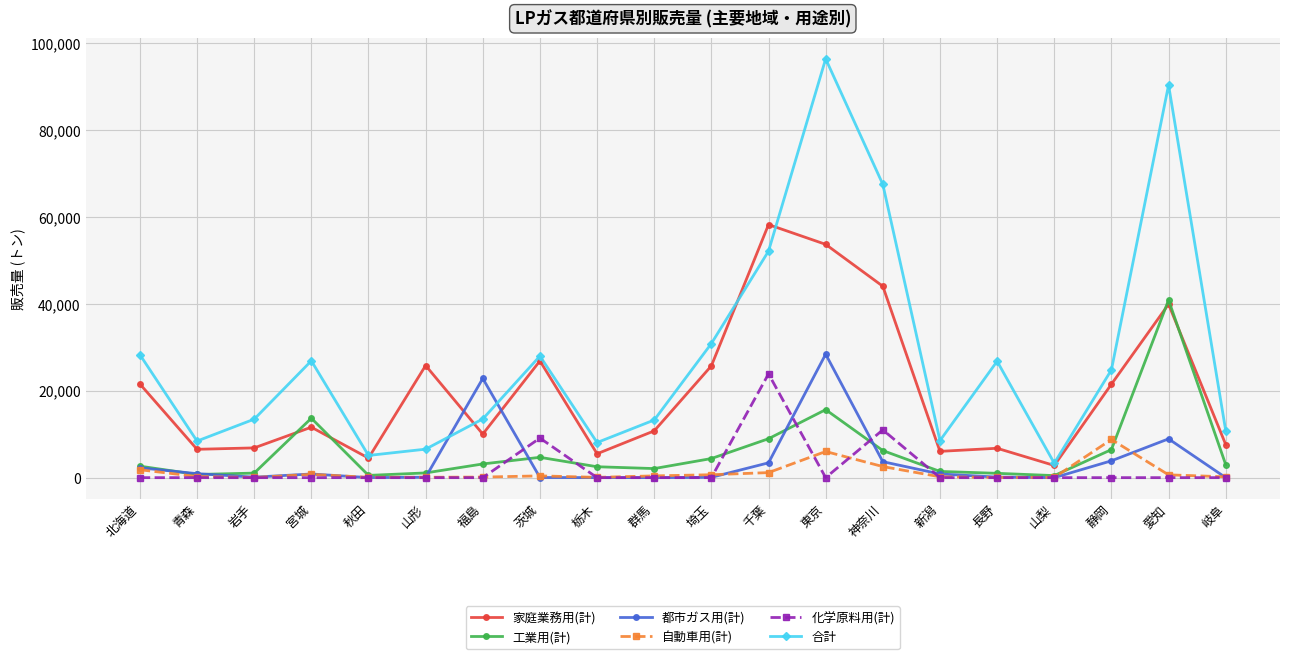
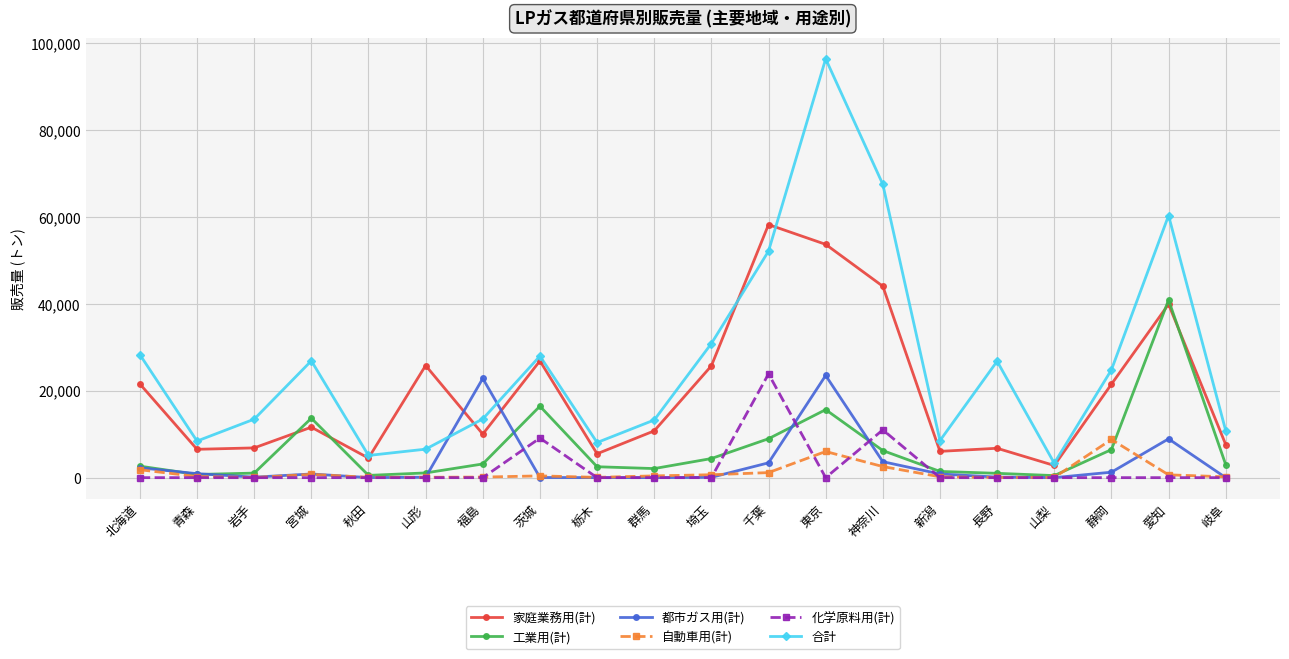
  {
    "家庭業務用(計)": {
      "北海道": "22,000",
      "青森": "7,000",
      "岩手": "7,000",
      "宮城": "12,000",
      "秋田": "5,000",
      "山形": "26,000",
      "福島": "10,000",
      "茨城": "27,000",
      "栃木": "5,000",
      "群馬": "11,000",
      "埼玉": "26,000",
      "千葉": "58,000",
      "東京": "54,000",
      "神奈川": "44,000",
      "新潟": "6,000",
      "長野": "7,000",
      "静岡": "22,000",
      "愛知": "40,000",
      "岐阜": "8,000"
    },
    "工業用(計)": {
      "岩手": "1,000",
      "宮城": "14,000",
      "山形": "1,000",
      "福島": "3,000",
-     "茨城": "5,000",
+     "茨城": "16,000",
      "栃木": "3,000",
      "群馬": "2,000",
      "埼玉": "4,000",
      "千葉": "9,000",
      "東京": "16,000",
      "神奈川": "6,000",
      "新潟": "1,000",
      "長野": "1,000",
      "静岡": "6,000",
      "愛知": "41,000",
      "岐阜": "3,000"
    },
    "都市ガス用(計)": {
      "福島": "23,000",
      "千葉": "3,000",
-     "東京": "28,000",
+     "東京": "24,000",
      "神奈川": "4,000",
      "新潟": "1,000",
-     "静岡": "4,000",
+     "静岡": "1,000",
      "愛知": "9,000"
    },
    "自動車用(計)": {
      "埼玉": "1,000",
      "千葉": "1,000",
      "東京": "6,000",
      "神奈川": "3,000",
      "静岡": "9,000",
      "愛知": "1,000"
    },
    "化学原料用(計)": {
      "北海道": "0",
      "宮城": "0",
      "茨城": "9,000",
      "千葉": "24,000",
      "東京": "0",
      "神奈川": "11,000",
      "静岡": "0",
      "愛知": "0"
    },
    "合計": {
      "北海道": "28,000",
      "青森": "8,000",
      "岩手": "13,000",
      "宮城": "27,000",
      "秋田": "5,000",
      "山形": "7,000",
      "福島": "14,000",
      "茨城": "28,000",
      "栃木": "8,000",
      "群馬": "13,000",
      "埼玉": "31,000",
      "千葉": "52,000",
      "東京": "96,000",
      "神奈川": "68,000",
      "新潟": "9,000",
      "長野": "27,000",
      "静岡": "25,000",
-     "愛知": "90,000",
+     "愛知": "60,000",
      "岐阜": "11,000"
    }
  }
